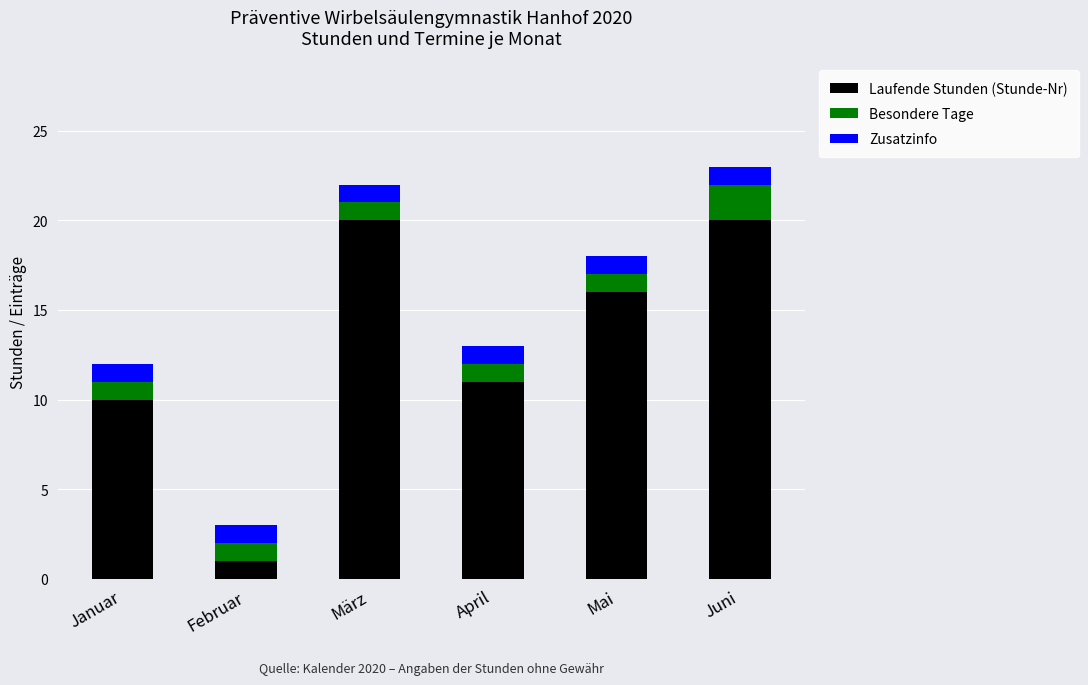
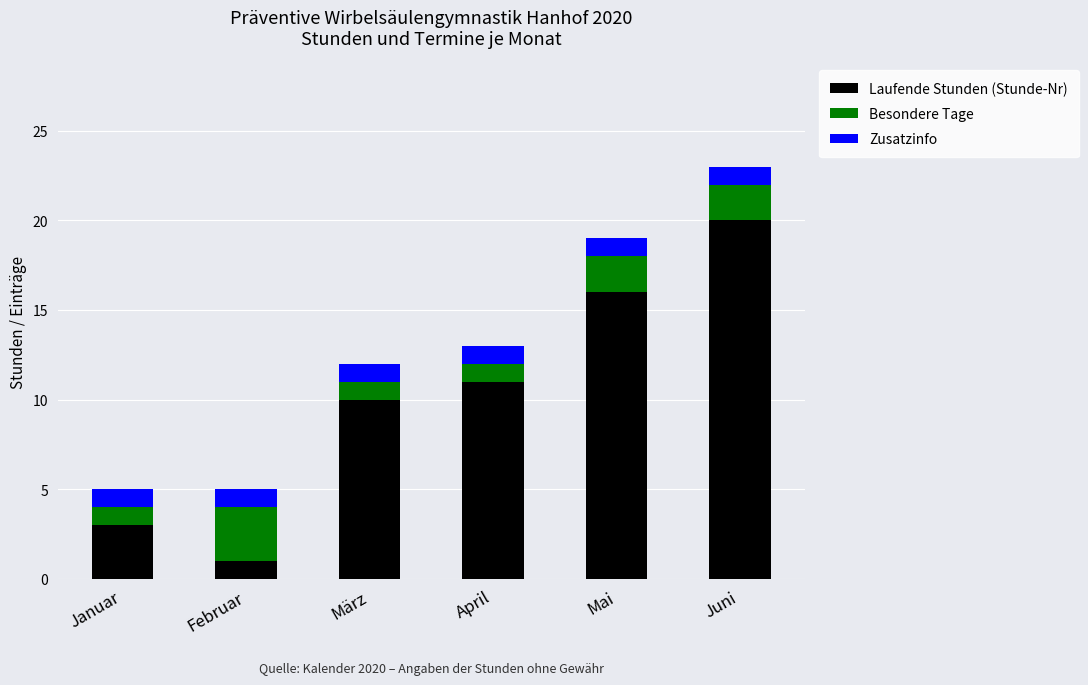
  {
    "Laufende Stunden (Stunde-Nr)": {
-     "Januar": 10,
+     "Januar": 3,
      "Februar": 1,
-     "März": 20,
+     "März": 10,
      "April": 11,
      "Mai": 16,
      "Juni": 20
    },
    "Besondere Tage": {
      "Januar": 1,
-     "Februar": 1,
+     "Februar": 3,
      "März": 1,
      "April": 1,
-     "Mai": 1,
+     "Mai": 2,
      "Juni": 2
    },
    "Zusatzinfo": {
      "Januar": 1,
      "Februar": 1,
      "März": 1,
      "April": 1,
      "Mai": 1,
      "Juni": 1
    }
  }
